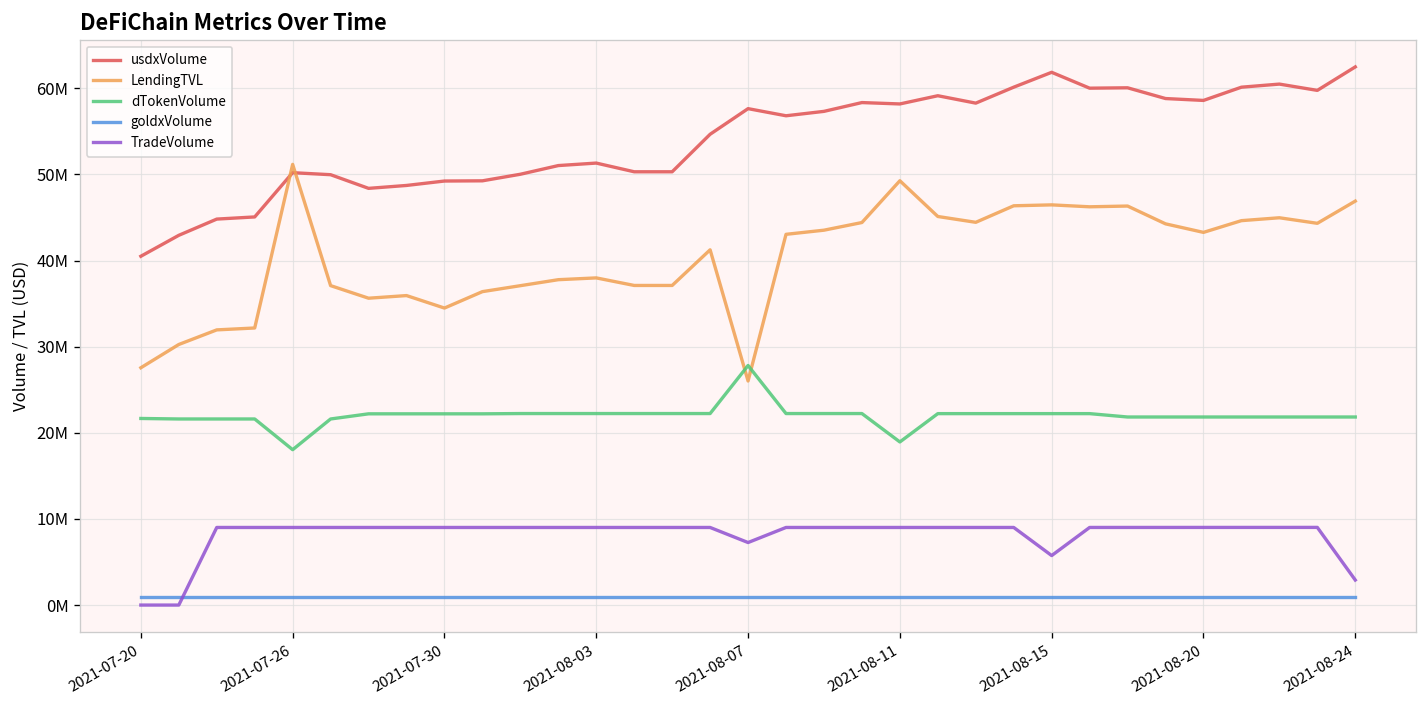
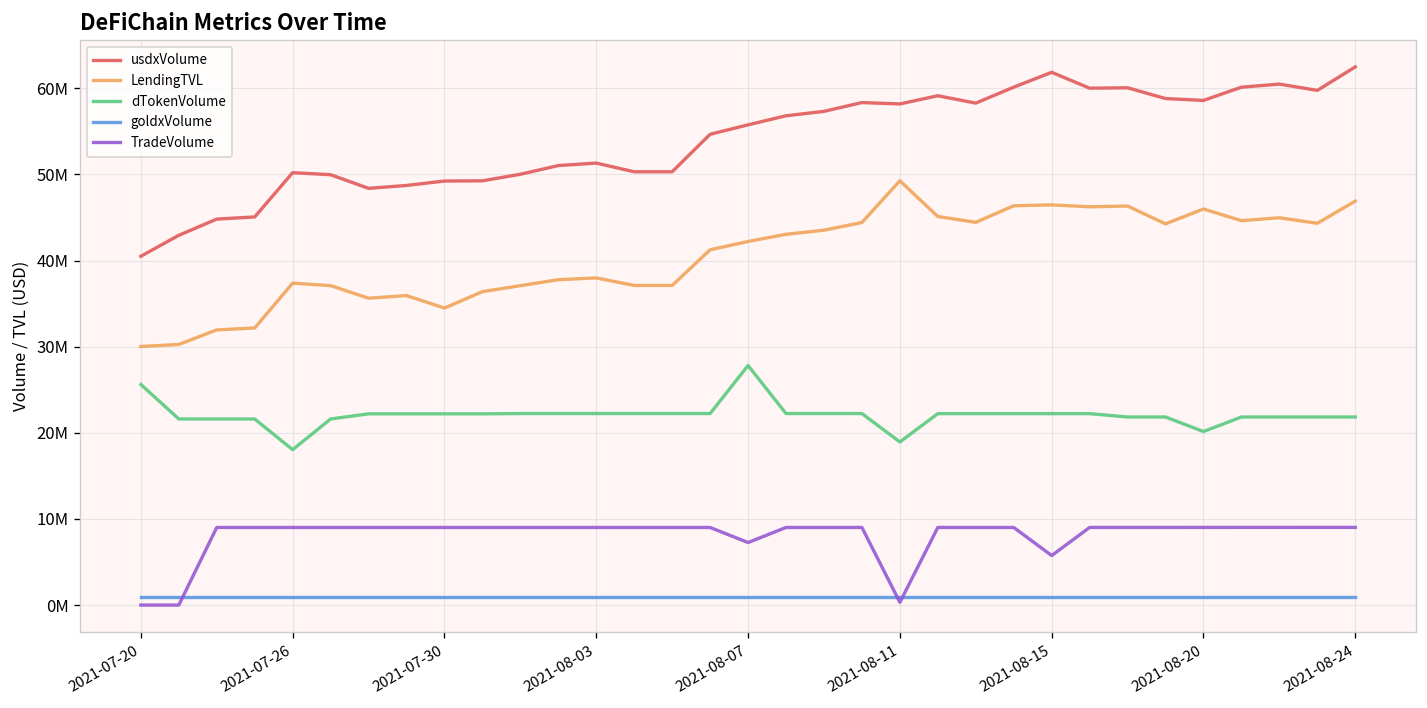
  {
    "usdxVolume": {
      "2021-07-20": 40000000,
      "2021-07-26": 50000000,
      "2021-07-30": 49000000,
      "2021-08-03": 51000000,
-     "2021-08-07": 58000000,
+     "2021-08-07": 56000000,
      "2021-08-11": 58000000,
      "2021-08-15": 62000000,
      "2021-08-20": 59000000,
      "2021-08-24": 62000000
    },
    "LendingTVL": {
-     "2021-07-20": 28000000,
-     "2021-07-26": 51000000,
+     "2021-07-20": 30000000,
+     "2021-07-26": 37000000,
      "2021-07-30": 34000000,
      "2021-08-03": 38000000,
-     "2021-08-07": 26000000,
+     "2021-08-07": 42000000,
      "2021-08-11": 49000000,
      "2021-08-15": 46000000,
-     "2021-08-20": 43000000,
+     "2021-08-20": 46000000,
      "2021-08-24": 47000000
    },
    "dTokenVolume": {
-     "2021-07-20": 22000000,
+     "2021-07-20": 26000000,
      "2021-07-26": 18000000,
      "2021-07-30": 22000000,
      "2021-08-03": 22000000,
      "2021-08-07": 28000000,
      "2021-08-11": 19000000,
      "2021-08-15": 22000000,
-     "2021-08-20": 22000000,
+     "2021-08-20": 20000000,
      "2021-08-24": 22000000
    },
    "goldxVolume": {
      "2021-07-20": 1000000,
      "2021-07-26": 1000000,
      "2021-07-30": 1000000,
      "2021-08-03": 1000000,
      "2021-08-07": 1000000,
      "2021-08-11": 1000000,
      "2021-08-15": 1000000,
      "2021-08-20": 1000000,
      "2021-08-24": 1000000
    },
    "TradeVolume": {
      "2021-07-20": 0,
      "2021-07-26": 9000000,
      "2021-07-30": 9000000,
      "2021-08-03": 9000000,
      "2021-08-07": 7000000,
-     "2021-08-11": 9000000,
+     "2021-08-11": 0,
      "2021-08-15": 6000000,
      "2021-08-20": 9000000,
-     "2021-08-24": 3000000
+     "2021-08-24": 9000000
    }
  }
